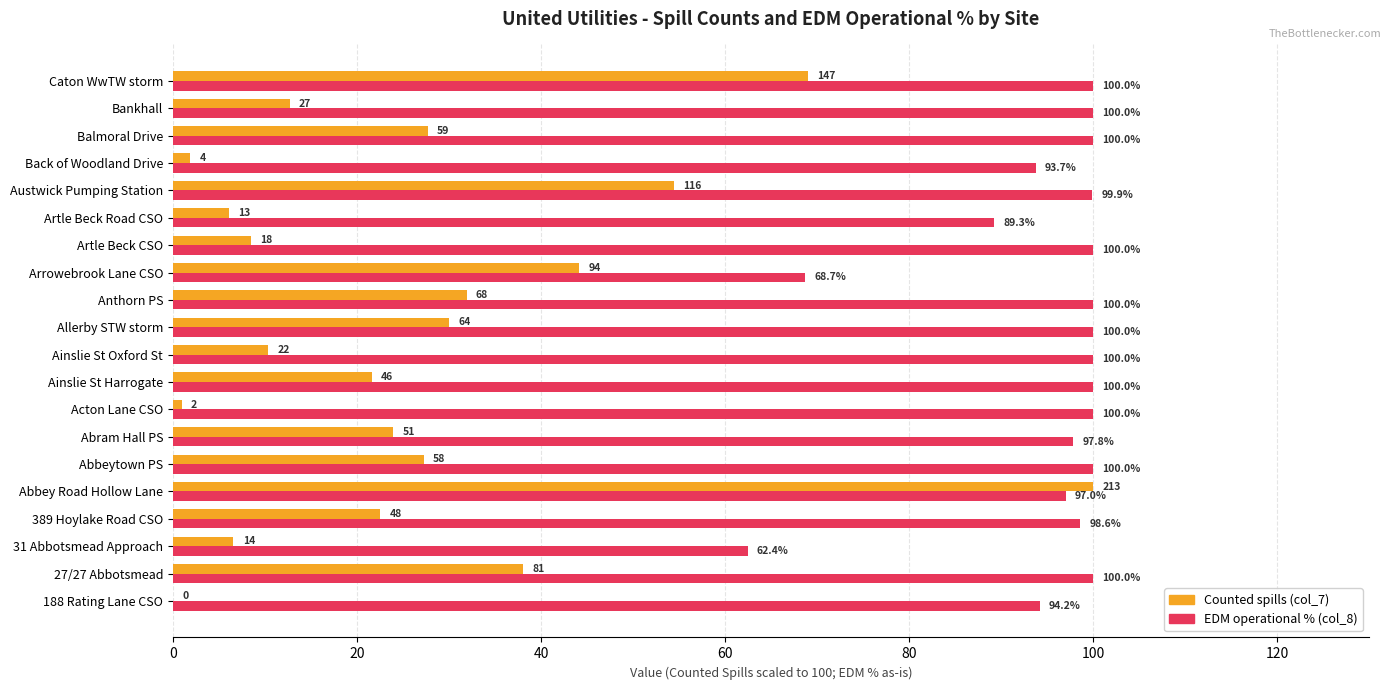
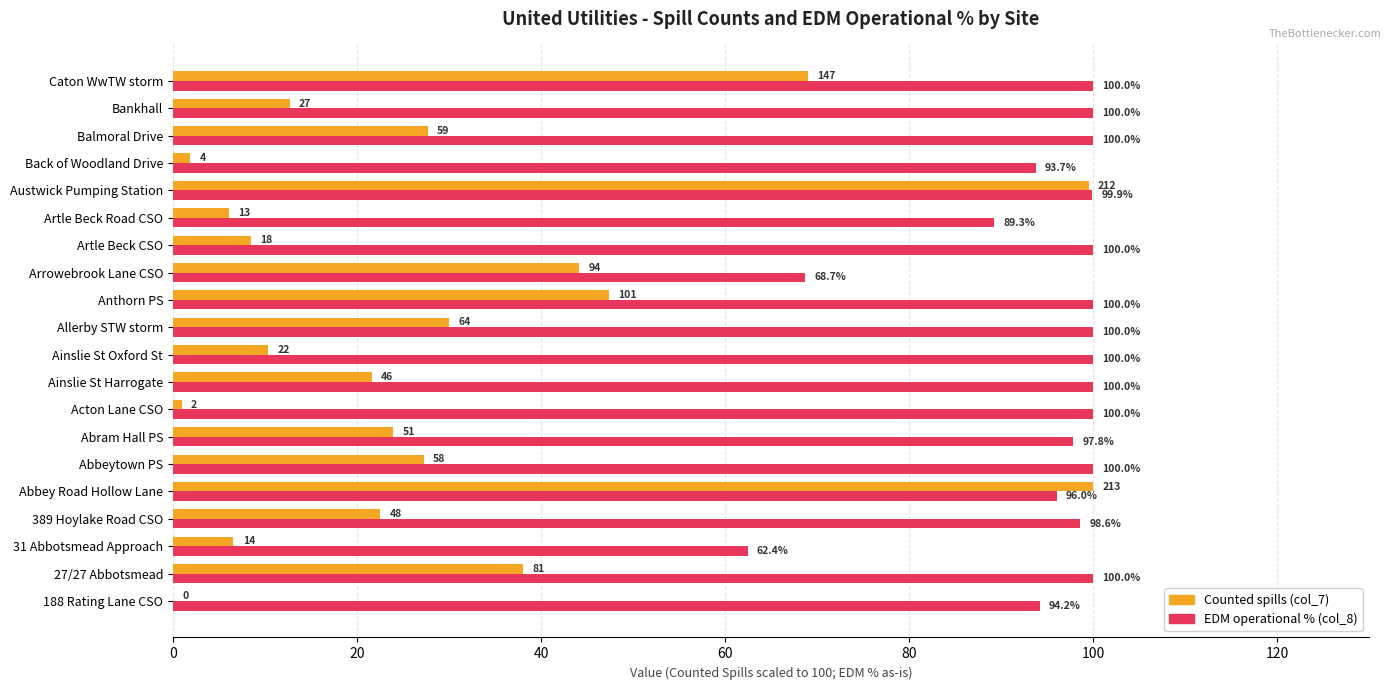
  {
    "Counted spills (col_7)": {
-     "Austwick Pumping Station": "116",
-     "Anthorn PS": "68",
+     "Austwick Pumping Station": "212",
+     "Anthorn PS": "101",
      "188 Rating Lane CSO": "0"
    },
    "EDM operational % (col_8)": {
      "Caton WwTW storm": "100.0%",
      "Bankhall": "100.0%",
      "Balmoral Drive": "100.0%",
      "Back of Woodland Drive": "93.7%",
      "Austwick Pumping Station": "99.9%",
      "Artle Beck Road CSO": "89.3%",
      "Artle Beck CSO": "100.0%",
      "Arrowebrook Lane CSO": "68.7%",
      "Anthorn PS": "100.0%",
      "Allerby STW storm": "100.0%",
      "Ainslie St Oxford St": "100.0%",
      "Ainslie St Harrogate": "100.0%",
      "Acton Lane CSO": "100.0%",
      "Abram Hall PS": "97.8%",
      "Abbeytown PS": "100.0%",
-     "Abbey Road Hollow Lane": "97.0%",
+     "Abbey Road Hollow Lane": "96.0%",
      "389 Hoylake Road CSO": "98.6%",
      "31 Abbotsmead Approach": "62.4%",
      "27/27 Abbotsmead": "100.0%",
      "188 Rating Lane CSO": "94.2%"
    }
  }
